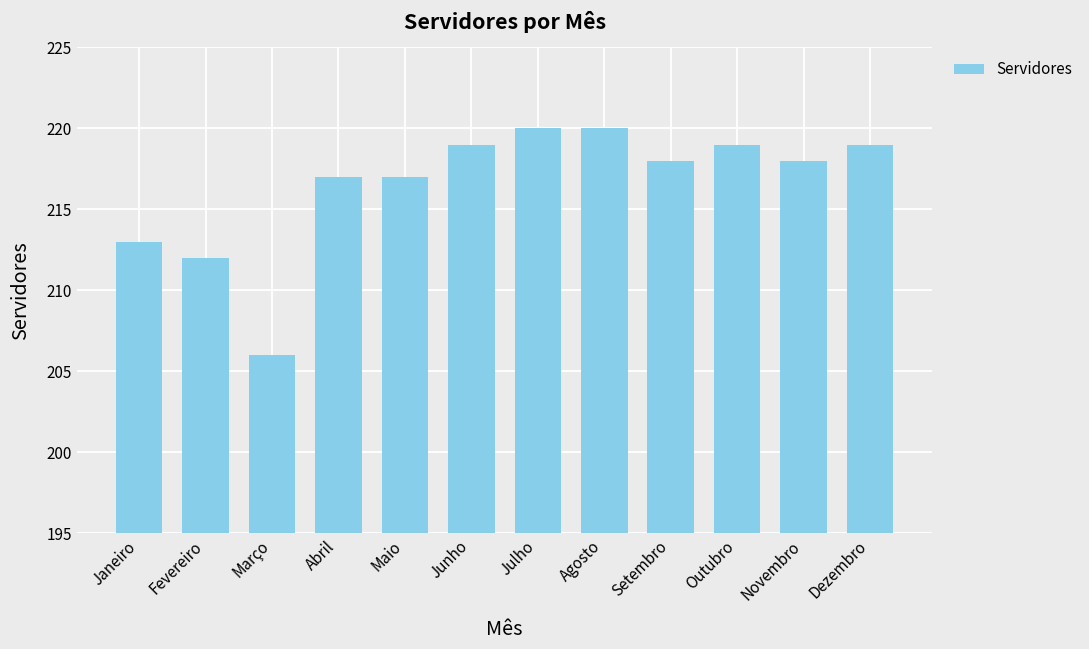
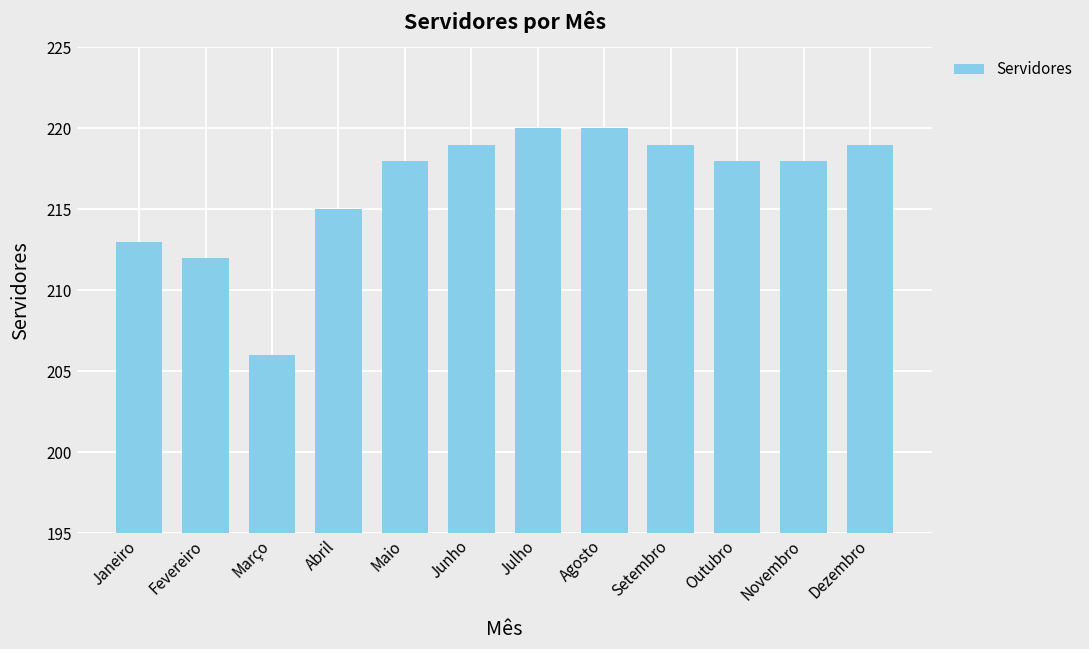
  {
    "Janeiro": 213,
    "Fevereiro": 212,
    "Março": 206,
-   "Abril": 217,
-   "Maio": 217,
+   "Abril": 215,
+   "Maio": 218,
    "Junho": 219,
    "Julho": 220,
    "Agosto": 220,
-   "Setembro": 218,
-   "Outubro": 219,
+   "Setembro": 219,
+   "Outubro": 218,
    "Novembro": 218,
    "Dezembro": 219
  }
